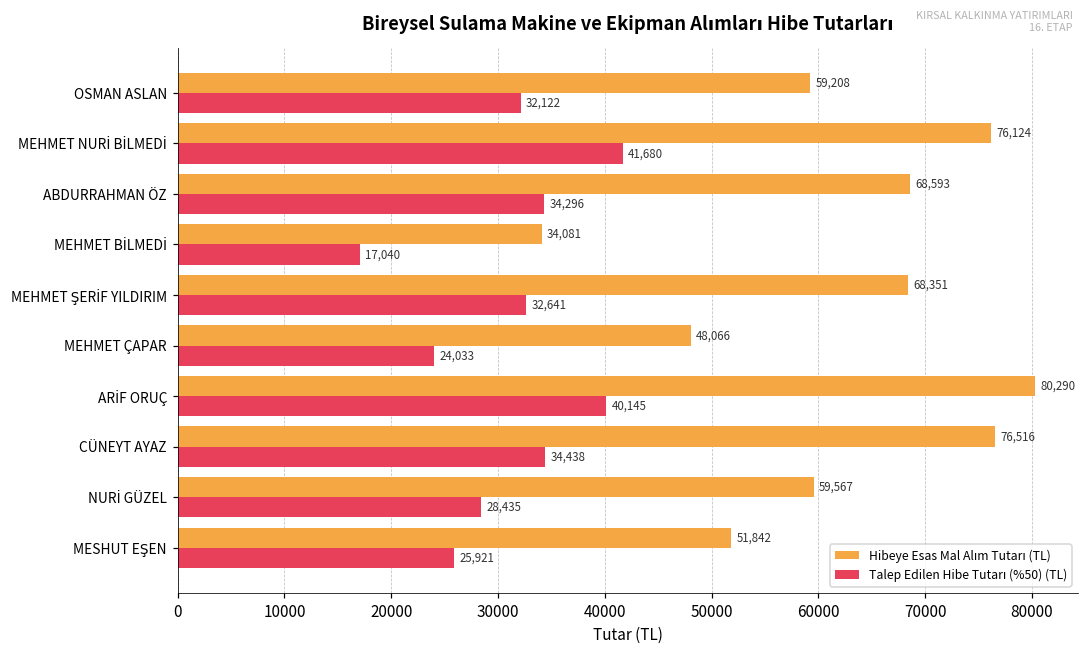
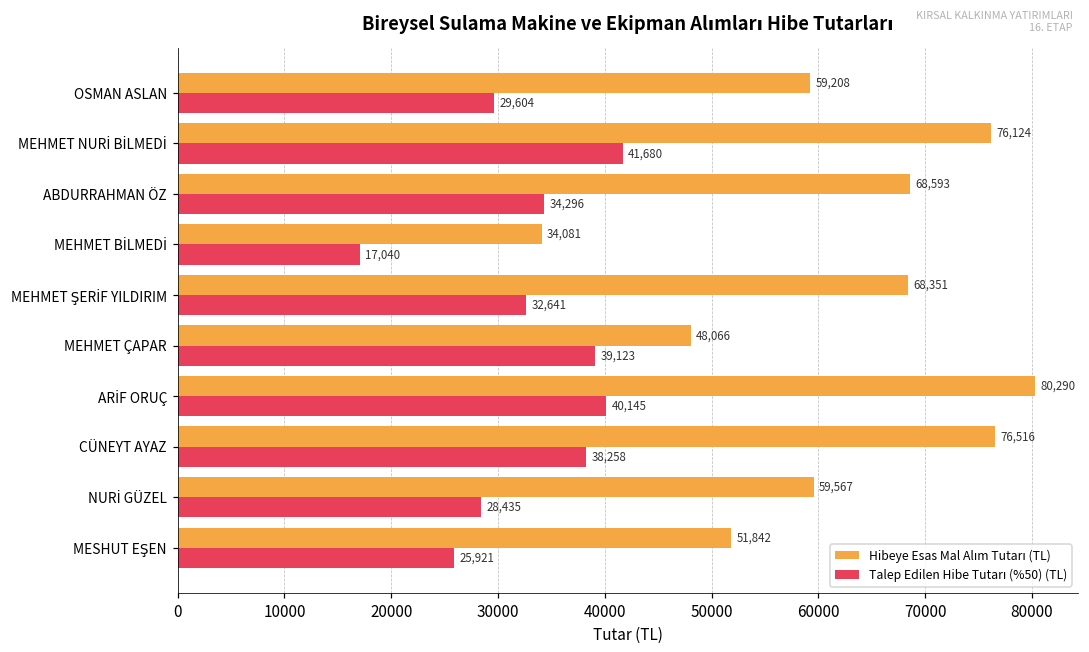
  {
    "Hibeye Esas Mal Alım Tutarı (TL)": {
      "OSMAN ASLAN": "59,208",
      "MEHMET NURİ BİLMEDİ": "76,124",
      "ABDURRAHMAN ÖZ": "68,593",
      "MEHMET BİLMEDİ": "34,081",
      "MEHMET ŞERİF YILDIRIM": "68,351",
      "MEHMET ÇAPAR": "48,066",
      "ARİF ORUÇ": "80,290",
      "CÜNEYT AYAZ": "76,516",
      "NURİ GÜZEL": "59,567",
      "MESHUT EŞEN": "51,842"
    },
    "Talep Edilen Hibe Tutarı (%50) (TL)": {
-     "OSMAN ASLAN": "32,122",
+     "OSMAN ASLAN": "29,604",
      "MEHMET NURİ BİLMEDİ": "41,680",
      "ABDURRAHMAN ÖZ": "34,296",
      "MEHMET BİLMEDİ": "17,040",
      "MEHMET ŞERİF YILDIRIM": "32,641",
-     "MEHMET ÇAPAR": "24,033",
+     "MEHMET ÇAPAR": "39,123",
      "ARİF ORUÇ": "40,145",
-     "CÜNEYT AYAZ": "34,438",
+     "CÜNEYT AYAZ": "38,258",
      "NURİ GÜZEL": "28,435",
      "MESHUT EŞEN": "25,921"
    }
  }
